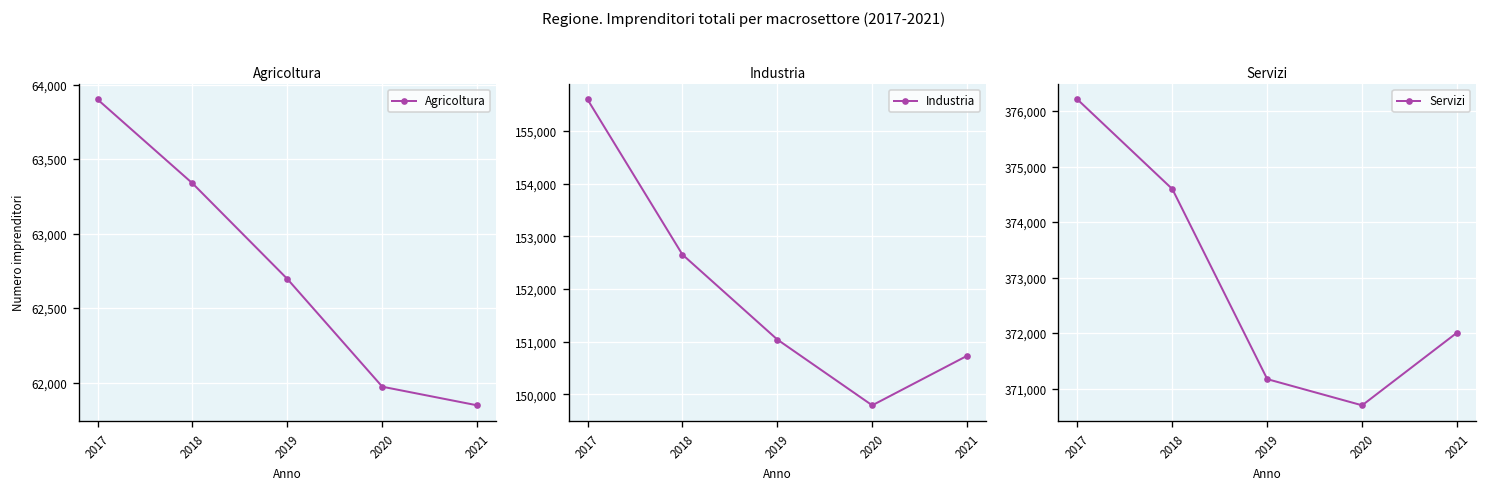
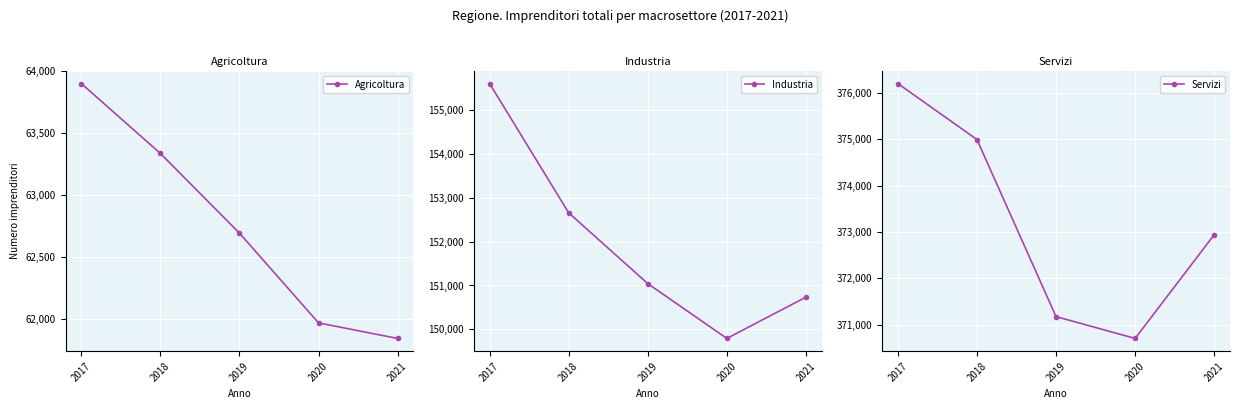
  {
    "Agricoltura": {
      "2017": "63,900",
      "2018": "63,340",
      "2019": "62,700",
      "2020": "61,970",
      "2021": "61,850"
    },
    "Industria": {
      "2017": "155,600",
      "2018": "152,700",
      "2019": "151,000",
      "2020": "149,800",
      "2021": "150,700"
    },
    "Servizi": {
      "2017": "376,200",
-     "2018": "374,600",
+     "2018": "375,000",
      "2019": "371,200",
      "2020": "370,700",
-     "2021": "372,000"
+     "2021": "372,900"
    }
  }
